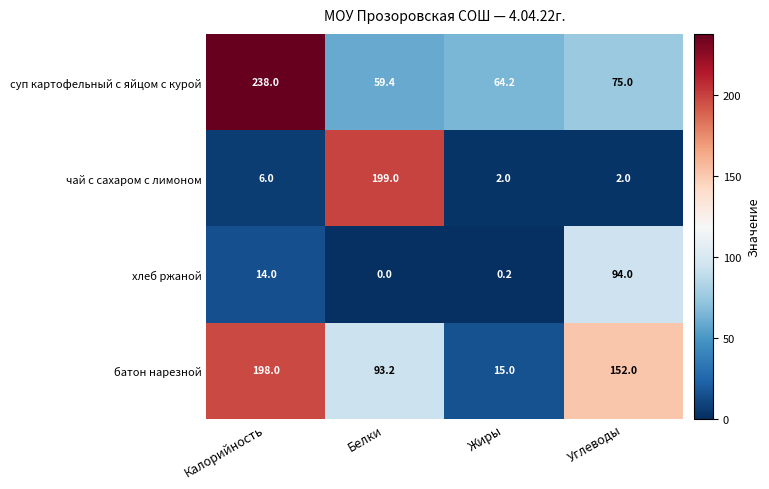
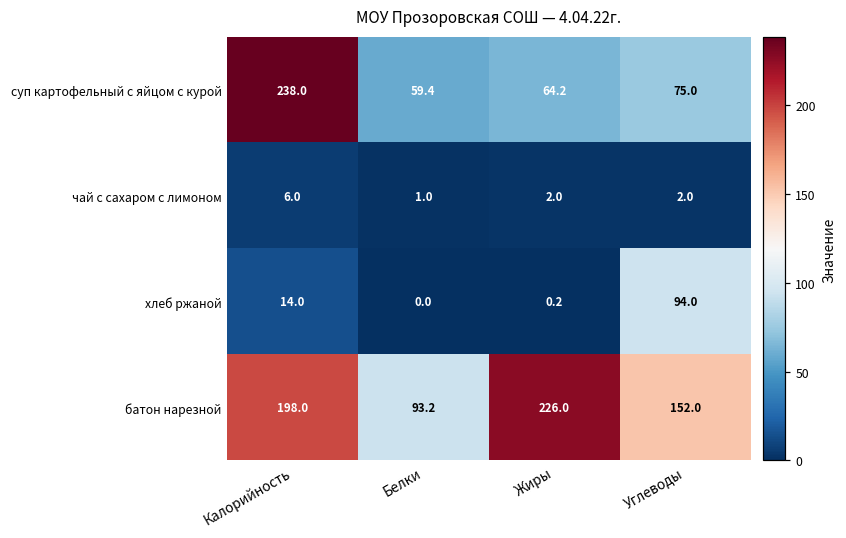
  {
    "суп картофельный с яйцом с курой": {
      "Калорийность": 238.0,
      "Белки": 59.4,
      "Жиры": 64.2,
      "Углеводы": 75.0
    },
    "чай с сахаром с лимоном": {
      "Калорийность": 6.0,
-     "Белки": 199.0,
+     "Белки": 1.0,
      "Жиры": 2.0,
      "Углеводы": 2.0
    },
    "хлеб ржаной": {
      "Калорийность": 14.0,
      "Белки": 0.0,
      "Жиры": 0.2,
      "Углеводы": 94.0
    },
    "батон нарезной": {
      "Калорийность": 198.0,
      "Белки": 93.2,
-     "Жиры": 15.0,
+     "Жиры": 226.0,
      "Углеводы": 152.0
    }
  }
